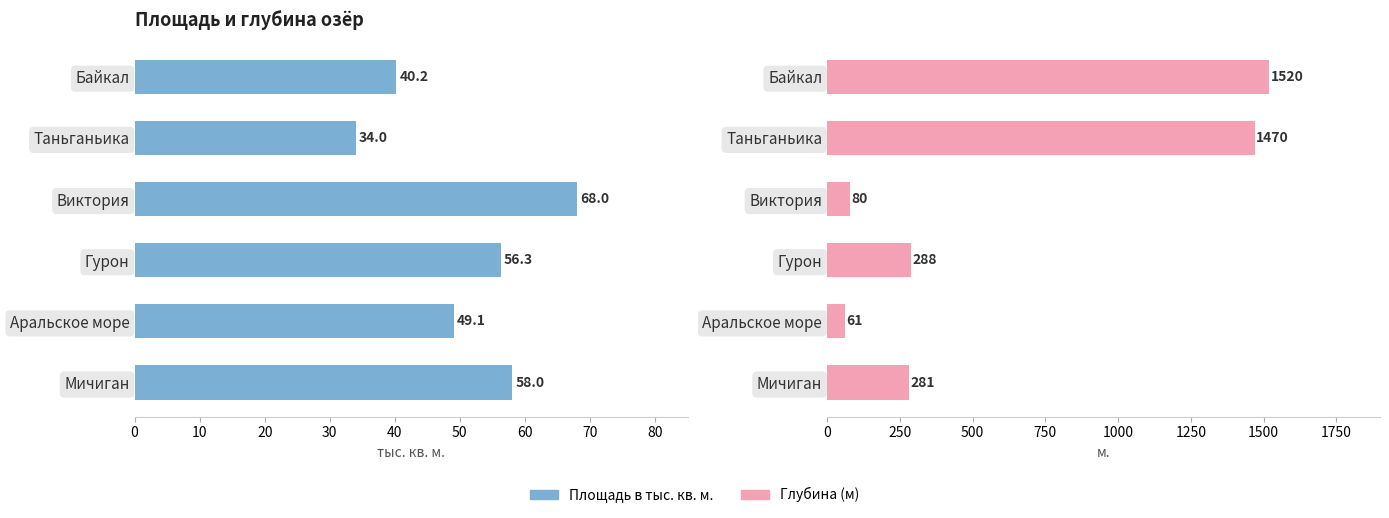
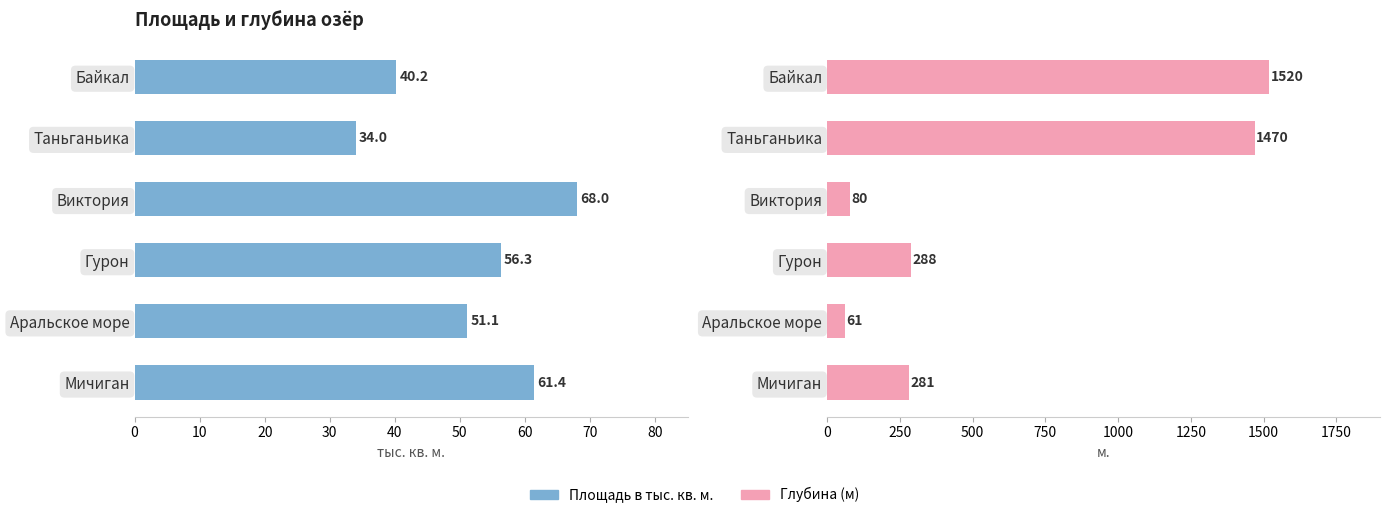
  {
    "Площадь и глубина озёр": {
      "Байкал": 40.2,
      "Таньганьика": 34.0,
      "Виктория": 68.0,
      "Гурон": 56.3,
-     "Аральское море": 49.1,
-     "Мичиган": 58.0
+     "Аральское море": 51.1,
+     "Мичиган": 61.4
    }
  }
